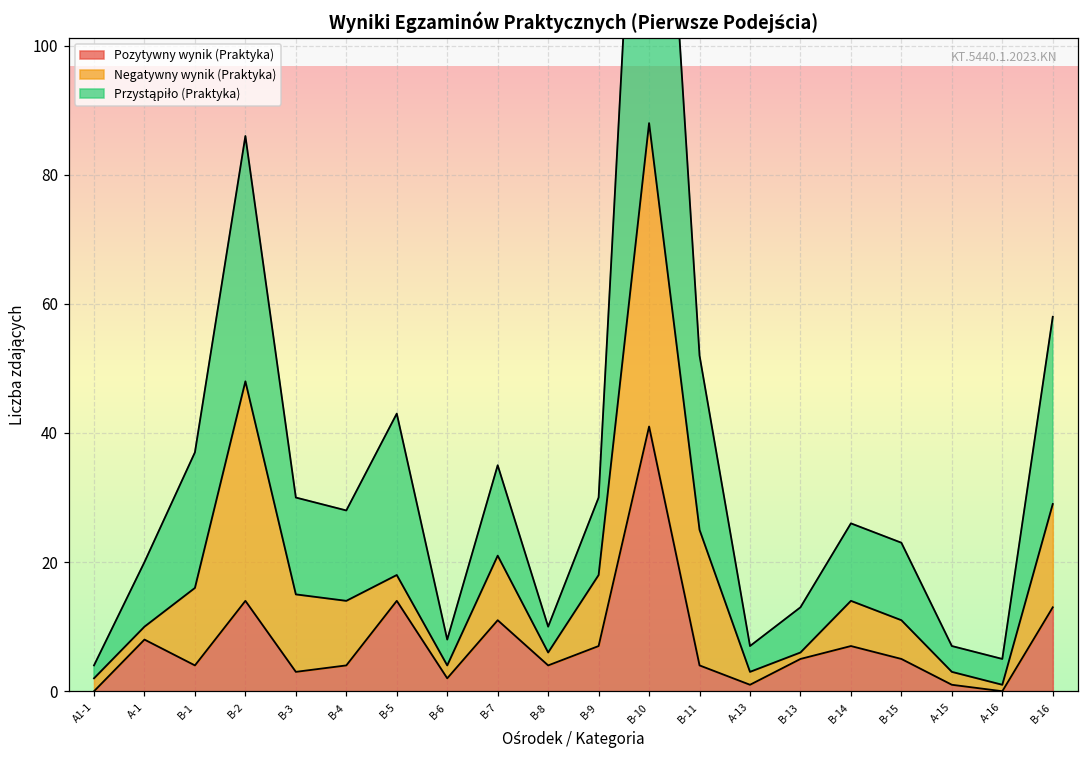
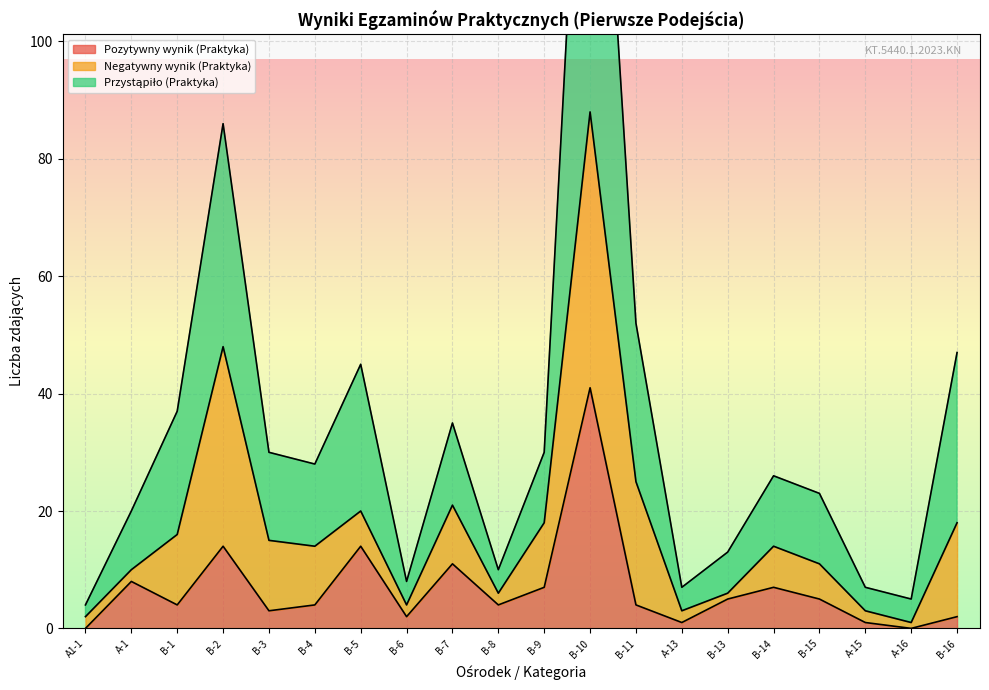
  {
    "Pozytywny wynik (Praktyka)": {
      "A1-1": 0,
      "A-1": 8,
      "B-1": 4,
      "B-2": 14,
      "B-3": 3,
      "B-4": 4,
      "B-5": 14,
      "B-6": 2,
      "B-7": 11,
      "B-8": 4,
      "B-9": 7,
      "B-10": 41,
      "B-11": 4,
      "A-13": 1,
      "B-13": 5,
      "B-14": 7,
      "B-15": 5,
      "A-15": 1,
      "A-16": 0,
-     "B-16": 13
+     "B-16": 2
    },
    "Negatywny wynik (Praktyka)": {
      "A1-1": 2,
      "A-1": 2,
      "B-1": 12,
      "B-2": 34,
      "B-3": 12,
      "B-4": 10,
-     "B-5": 4,
+     "B-5": 6,
      "B-6": 2,
      "B-7": 10,
      "B-8": 2,
      "B-9": 11,
      "B-10": 47,
      "B-11": 21,
      "A-13": 2,
      "B-13": 1,
      "B-14": 7,
      "B-15": 6,
      "A-15": 2,
      "A-16": 1,
      "B-16": 16
    },
    "Przystąpiło (Praktyka)": {
      "A1-1": 2,
      "A-1": 10,
      "B-1": 21,
      "B-2": 38,
      "B-3": 15,
      "B-4": 14,
      "B-5": 25,
      "B-6": 4,
      "B-7": 14,
      "B-8": 4,
      "B-9": 12,
      "B-11": 27,
      "A-13": 4,
      "B-13": 7,
      "B-14": 12,
      "B-15": 12,
      "A-15": 4,
      "A-16": 4,
      "B-16": 29
    }
  }
